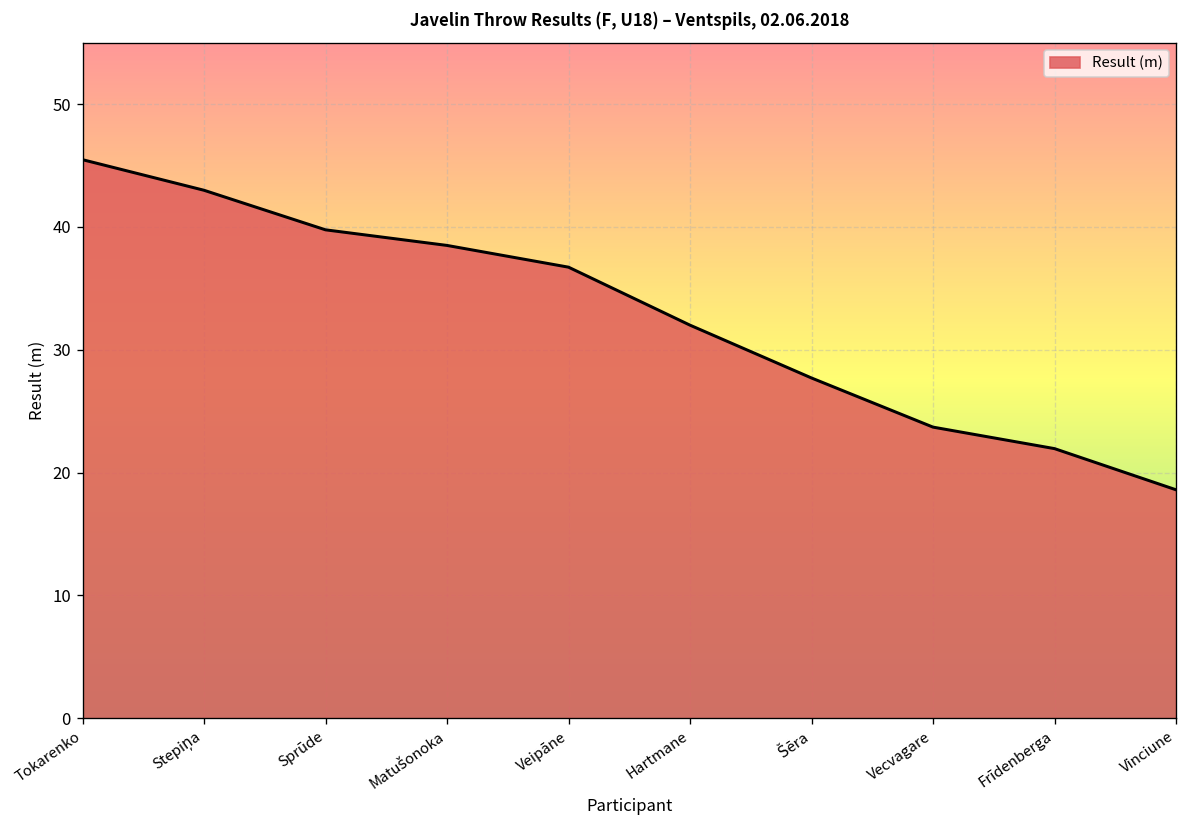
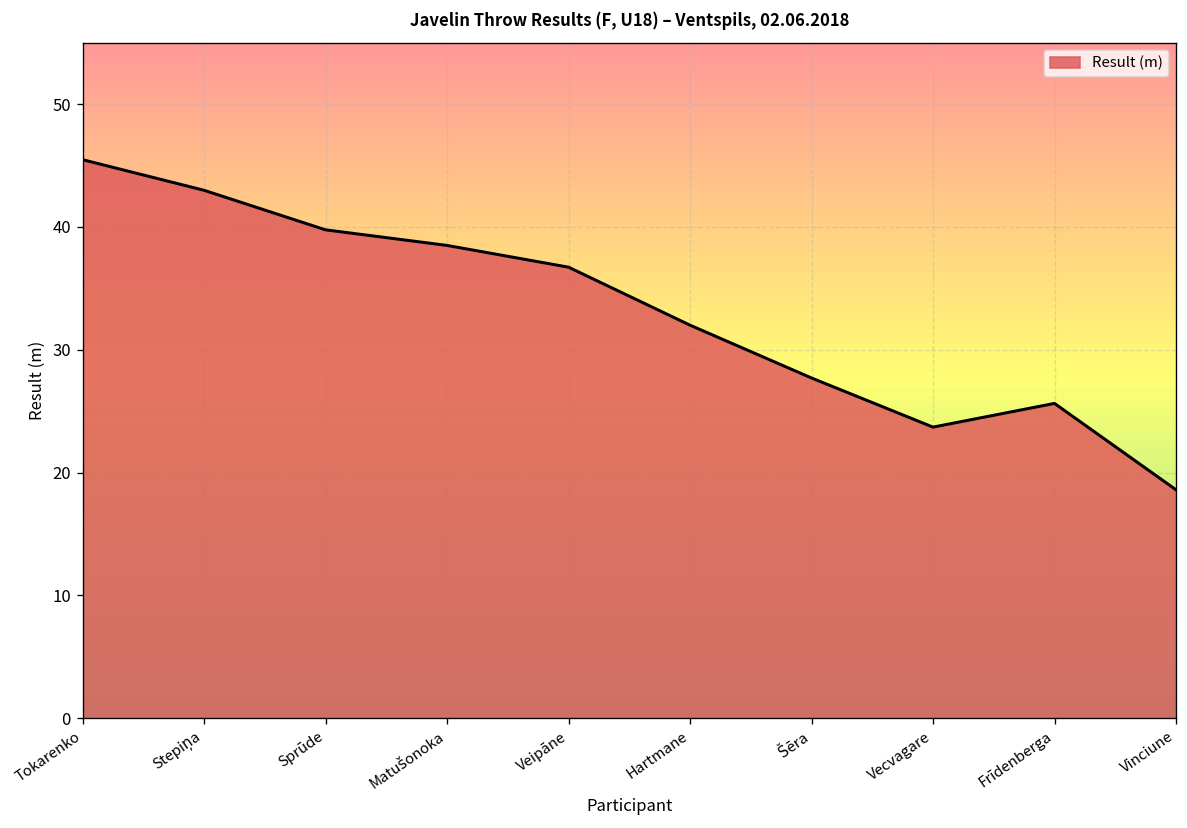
  {
    "Tokarenko": 45.5,
    "Stepiņa": 43.0,
    "Sprūde": 39.8,
    "Matušonoka": 38.5,
    "Veipāne": 36.7,
    "Hartmane": 32.0,
    "Šēra": 27.7,
    "Vecvagare": 23.7,
-   "Frīdenberga": 22.0,
+   "Frīdenberga": 25.6,
    "Vinciune": 18.6
  }
